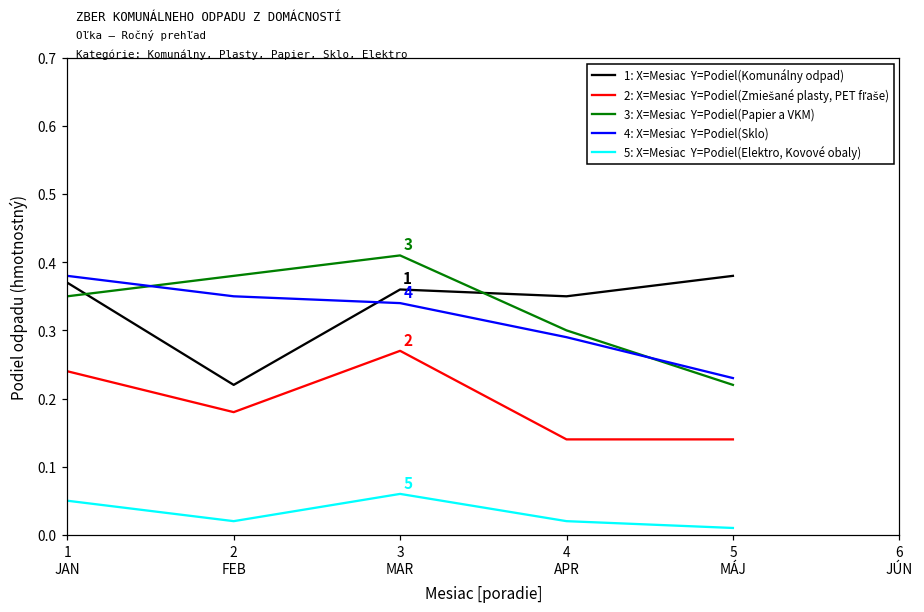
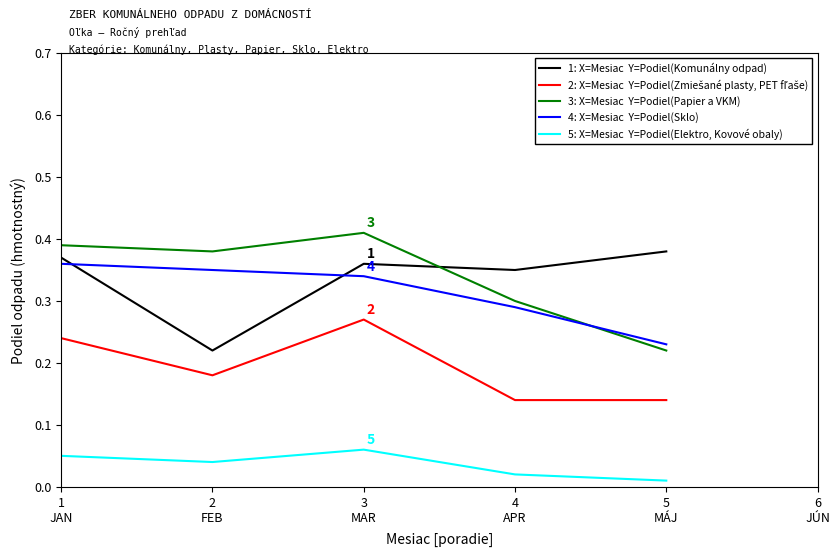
  {
    "1: X=Mesiac Y=Podiel(Komunálny odpad)": {
      "1 JAN": 0.37,
      "2 FEB": 0.22,
      "4 APR": 0.35,
      "5 MÁJ": 0.38
    },
    "2: X=Mesiac Y=Podiel(Zmiešané plasty, PET fľaše)": {
      "1 JAN": 0.24,
      "2 FEB": 0.18,
      "4 APR": 0.14,
      "5 MÁJ": 0.14
    },
    "3: X=Mesiac Y=Podiel(Papier a VKM)": {
-     "1 JAN": 0.35,
+     "1 JAN": 0.39,
      "2 FEB": 0.38,
      "4 APR": 0.30,
      "5 MÁJ": 0.22
    },
    "4: X=Mesiac Y=Podiel(Sklo)": {
-     "1 JAN": 0.38,
+     "1 JAN": 0.36,
      "2 FEB": 0.35,
      "3 MAR": 0.34,
      "4 APR": 0.29,
      "5 MÁJ": 0.23
    },
    "5: X=Mesiac Y=Podiel(Elektro, Kovové obaly)": {
      "1 JAN": 0.05,
-     "2 FEB": 0.02,
+     "2 FEB": 0.04,
      "4 APR": 0.02,
      "5 MÁJ": 0.01
    }
  }
